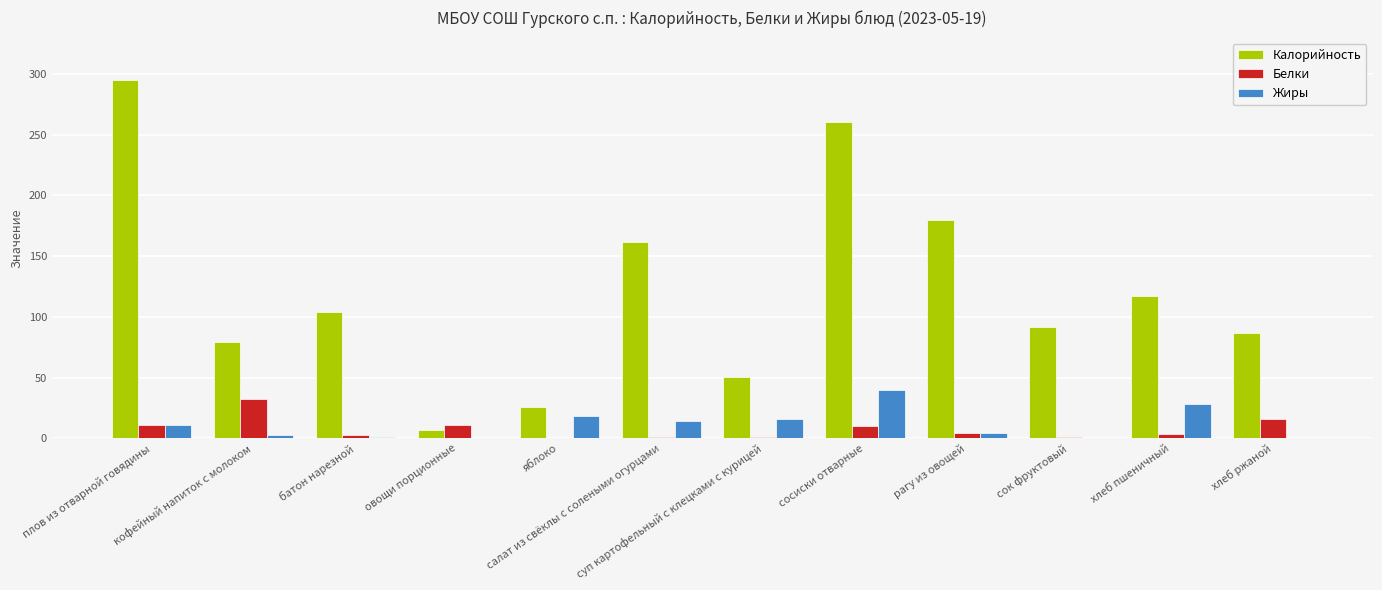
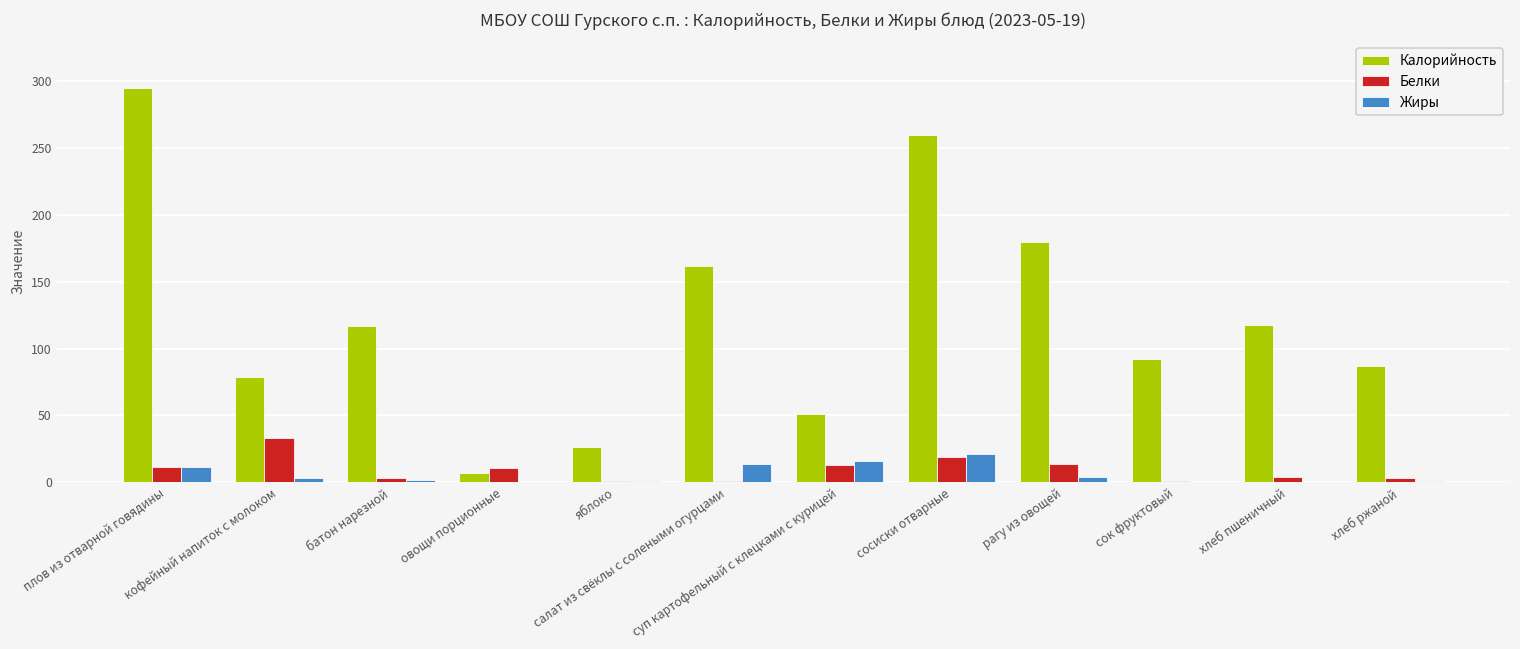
  {
    "Калорийность": {
      "плов из отварной говядины": 295,
      "кофейный напиток с молоком": 79,
-     "батон нарезной": 104,
+     "батон нарезной": 117,
      "овощи порционные": 7,
      "яблоко": 26,
      "салат из свёклы с солеными огурцами": 162,
      "суп картофельный с клецками с курицей": 51,
      "сосиски отварные": 260,
      "рагу из овощей": 180,
      "сок фруктовый": 92,
      "хлеб пшеничный": 118,
      "хлеб ржаной": 87
    },
    "Белки": {
      "плов из отварной говядины": 11,
      "кофейный напиток с молоком": 33,
      "батон нарезной": 3,
      "овощи порционные": 11,
-     "суп картофельный с клецками с курицей": 1,
-     "сосиски отварные": 10,
-     "рагу из овощей": 4,
+     "суп картофельный с клецками с курицей": 13,
+     "сосиски отварные": 19,
+     "рагу из овощей": 13,
      "хлеб пшеничный": 4,
-     "хлеб ржаной": 16
+     "хлеб ржаной": 3
    },
    "Жиры": {
      "плов из отварной говядины": 11,
      "кофейный напиток с молоком": 3,
-     "яблоко": 19,
+     "яблоко": 1,
      "салат из свёклы с солеными огурцами": 14,
      "суп картофельный с клецками с курицей": 16,
-     "сосиски отварные": 40,
+     "сосиски отварные": 21,
      "рагу из овощей": 4,
      "сок фруктовый": 0,
-     "хлеб пшеничный": 28
+     "хлеб пшеничный": 0
    }
  }
